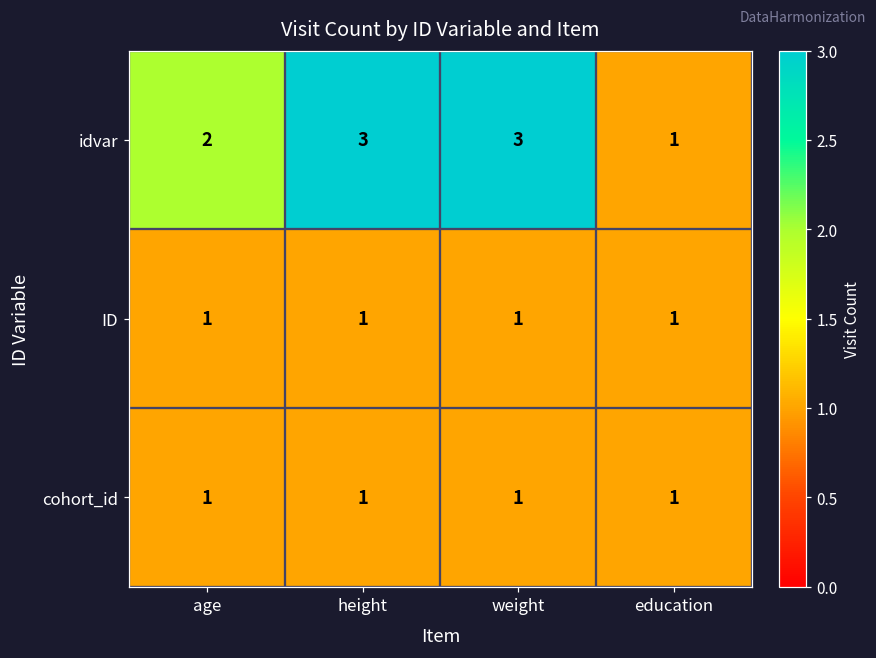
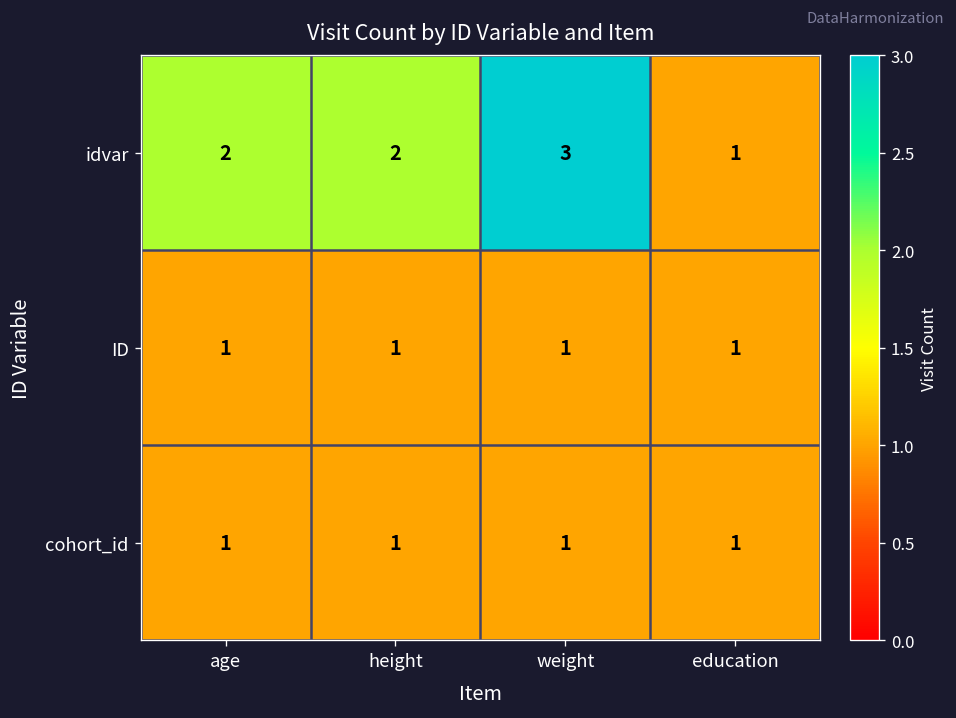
  {
    "idvar": {
      "age": 2,
-     "height": 3,
+     "height": 2,
      "weight": 3,
      "education": 1
    },
    "ID": {
      "age": 1,
      "height": 1,
      "weight": 1,
      "education": 1
    },
    "cohort_id": {
      "age": 1,
      "height": 1,
      "weight": 1,
      "education": 1
    }
  }
